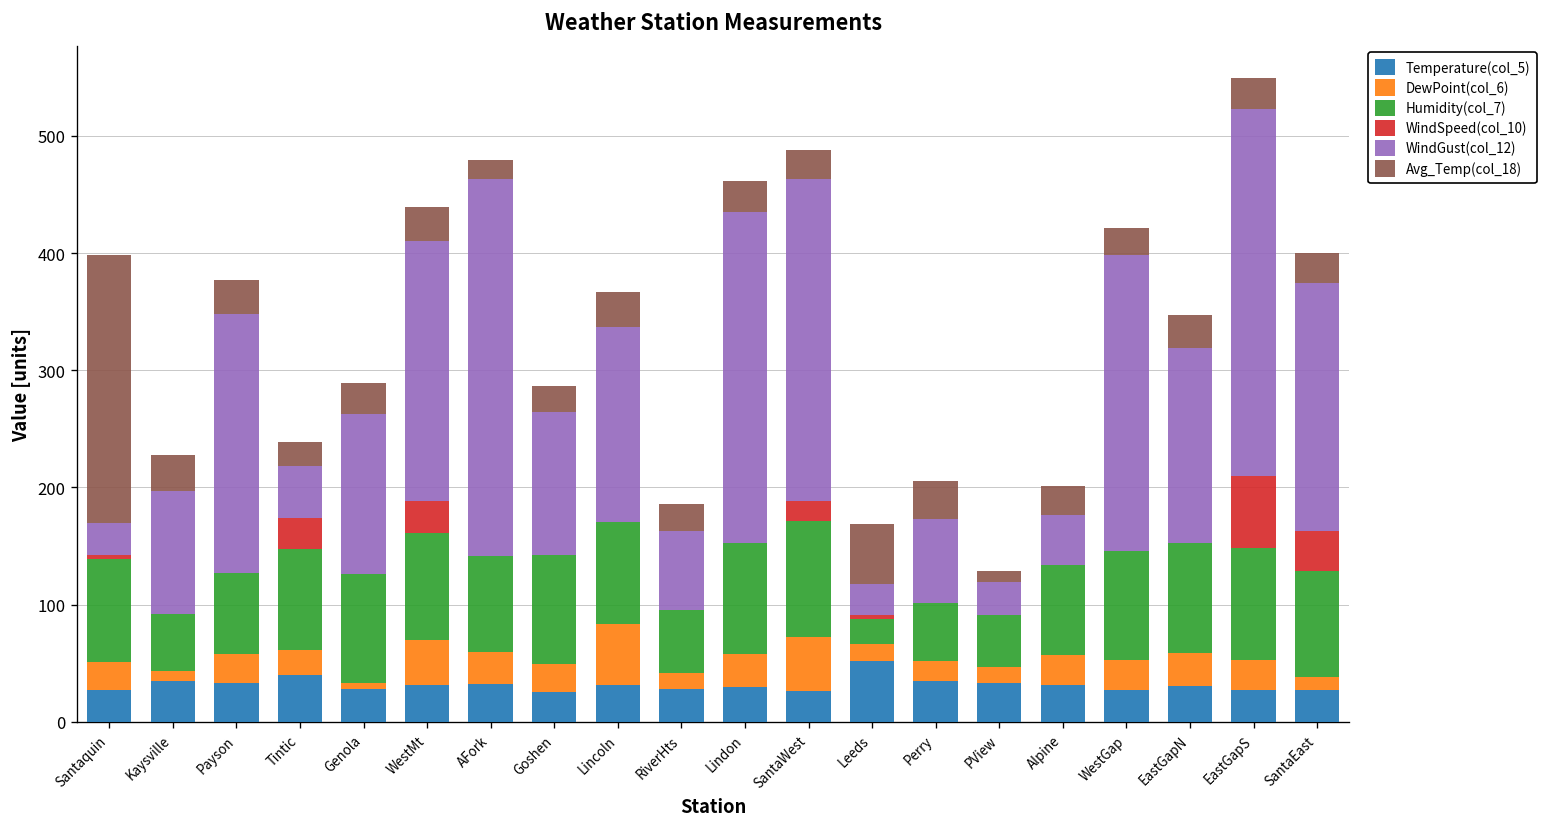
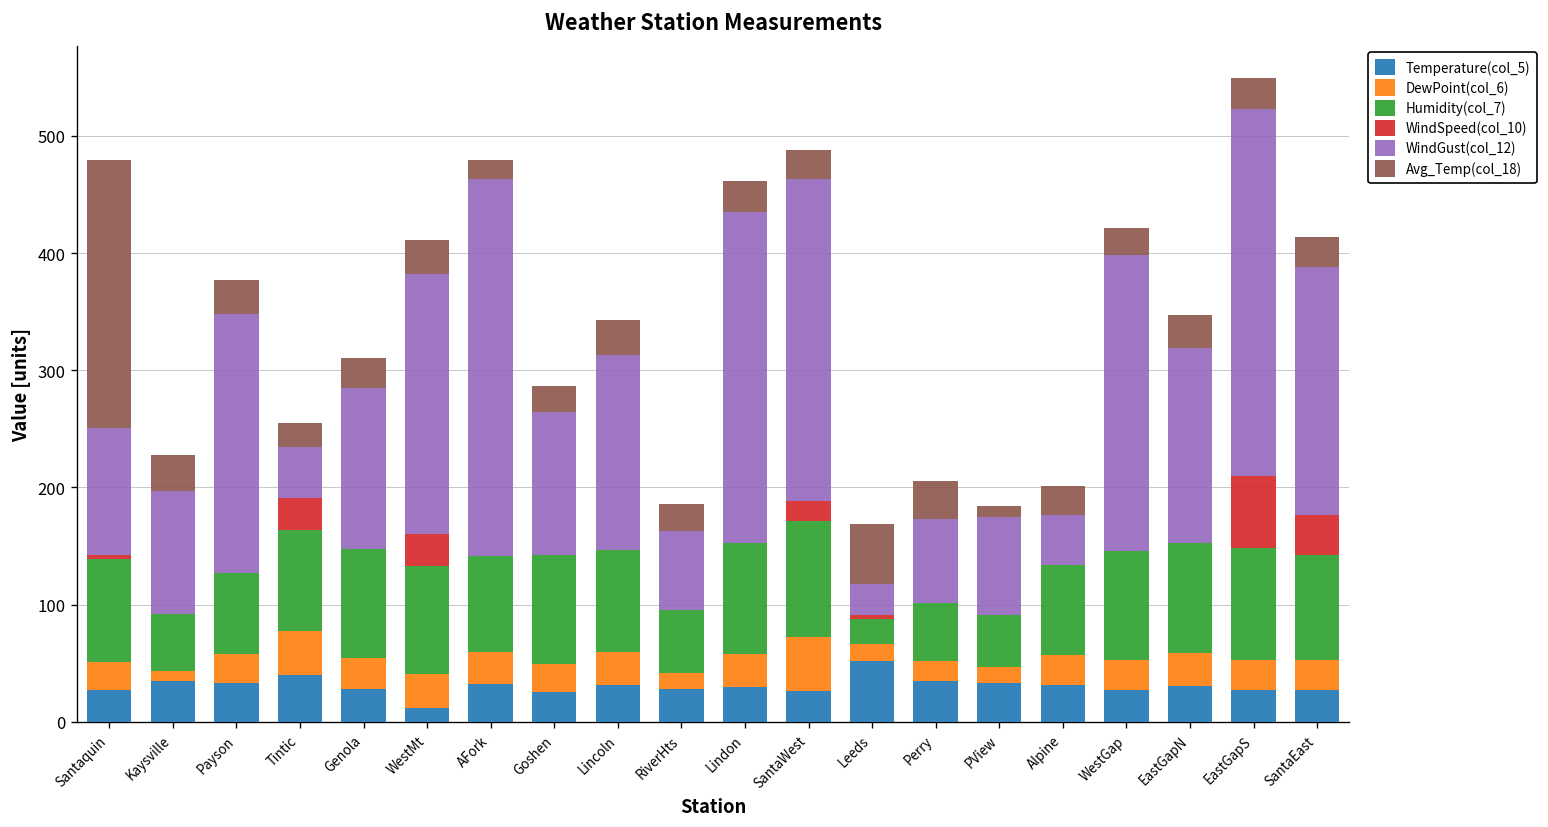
  {
    "Temperature(col_5)": {
      "Santaquin": 30,
      "Kaysville": 30,
      "Payson": 30,
      "Tintic": 40,
      "Genola": 30,
-     "WestMt": 30,
+     "WestMt": 10,
      "AFork": 30,
      "Goshen": 30,
      "Lincoln": 30,
      "RiverHts": 30,
      "Lindon": 30,
      "SantaWest": 30,
      "Leeds": 50,
      "Perry": 30,
      "PView": 30,
      "Alpine": 30,
      "WestGap": 30,
      "EastGapN": 30,
      "EastGapS": 30,
      "SantaEast": 30
    },
    "DewPoint(col_6)": {
      "Santaquin": 20,
      "Kaysville": 10,
      "Payson": 20,
-     "Tintic": 20,
-     "Genola": 10,
-     "WestMt": 40,
+     "Tintic": 40,
+     "Genola": 30,
+     "WestMt": 30,
      "AFork": 30,
      "Goshen": 20,
-     "Lincoln": 50,
+     "Lincoln": 30,
      "RiverHts": 10,
      "Lindon": 30,
      "SantaWest": 50,
      "Leeds": 10,
      "Perry": 20,
      "PView": 10,
      "Alpine": 30,
      "WestGap": 30,
      "EastGapN": 30,
      "EastGapS": 30,
-     "SantaEast": 10
+     "SantaEast": 30
    },
    "Humidity(col_7)": {
      "Santaquin": 90,
      "Kaysville": 50,
      "Payson": 70,
      "Tintic": 90,
      "Genola": 90,
      "WestMt": 90,
      "AFork": 80,
      "Goshen": 90,
      "Lincoln": 90,
      "RiverHts": 50,
      "Lindon": 100,
      "SantaWest": 100,
      "Leeds": 20,
      "Perry": 50,
      "PView": 40,
      "Alpine": 80,
      "WestGap": 90,
      "EastGapN": 90,
      "EastGapS": 100,
      "SantaEast": 90
    },
    "WindSpeed(col_10)": {
      "Santaquin": 0,
      "Kaysville": 0,
      "Payson": 0,
      "Tintic": 30,
      "Genola": 0,
      "WestMt": 30,
      "AFork": 0,
      "Goshen": 0,
      "Lincoln": 0,
      "RiverHts": 0,
      "Lindon": 0,
      "SantaWest": 20,
      "Leeds": 0,
      "Perry": 0,
      "PView": 0,
      "Alpine": 0,
      "WestGap": 0,
      "EastGapN": 0,
      "EastGapS": 60,
      "SantaEast": 30
    },
    "WindGust(col_12)": {
-     "Santaquin": 30,
+     "Santaquin": 110,
      "Kaysville": 110,
      "Payson": 220,
      "Tintic": 40,
      "Genola": 140,
      "WestMt": 220,
      "AFork": 320,
      "Goshen": 120,
      "Lincoln": 170,
      "RiverHts": 70,
      "Lindon": 280,
      "SantaWest": 280,
      "Leeds": 30,
      "Perry": 70,
-     "PView": 30,
+     "PView": 80,
      "Alpine": 40,
      "WestGap": 250,
      "EastGapN": 170,
      "EastGapS": 310,
      "SantaEast": 210
    },
    "Avg_Temp(col_18)": {
      "Santaquin": 230,
      "Kaysville": 30,
      "Payson": 30,
      "Tintic": 20,
      "Genola": 30,
      "WestMt": 30,
      "AFork": 20,
      "Goshen": 20,
      "Lincoln": 30,
      "RiverHts": 20,
      "Lindon": 30,
      "SantaWest": 20,
      "Leeds": 50,
      "Perry": 30,
      "PView": 10,
      "Alpine": 30,
      "WestGap": 20,
      "EastGapN": 30,
      "EastGapS": 30,
      "SantaEast": 30
    }
  }
